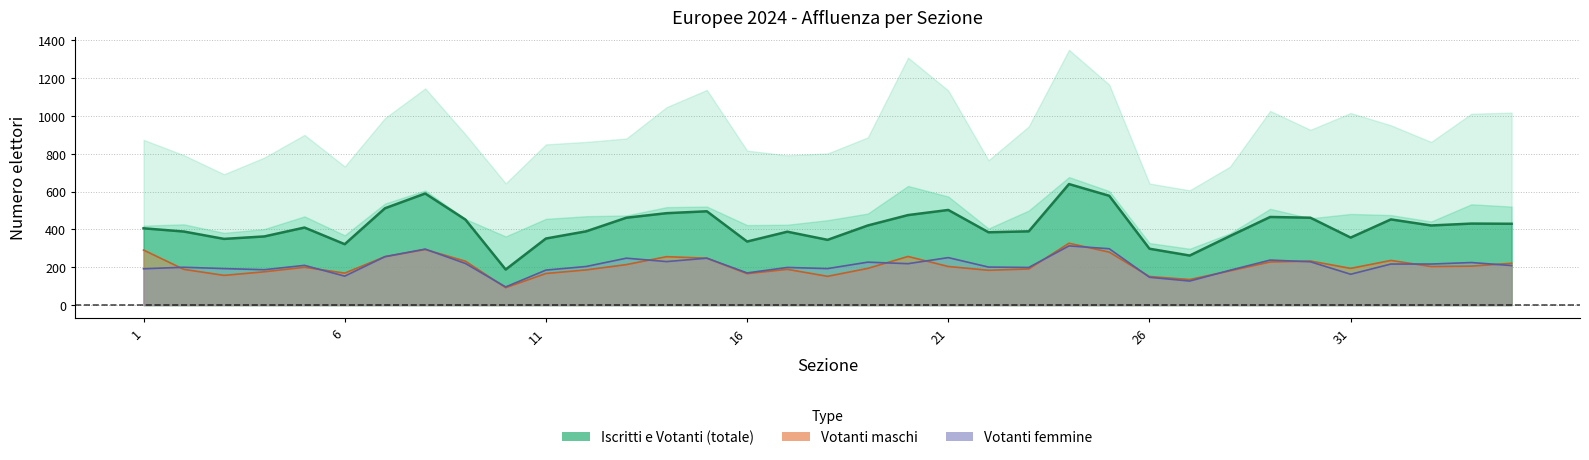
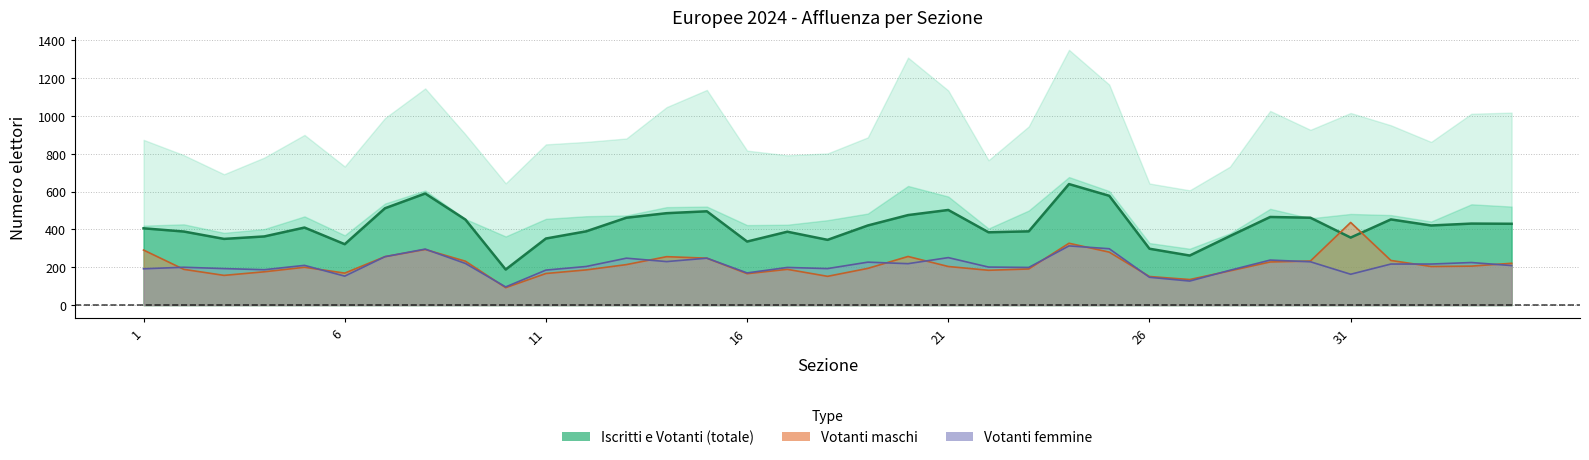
  {
    "Votanti maschi": {
      "1": 290,
      "6": 170,
      "11": 170,
      "21": 200,
-     "31": 190
+     "31": 440
    }
  }
